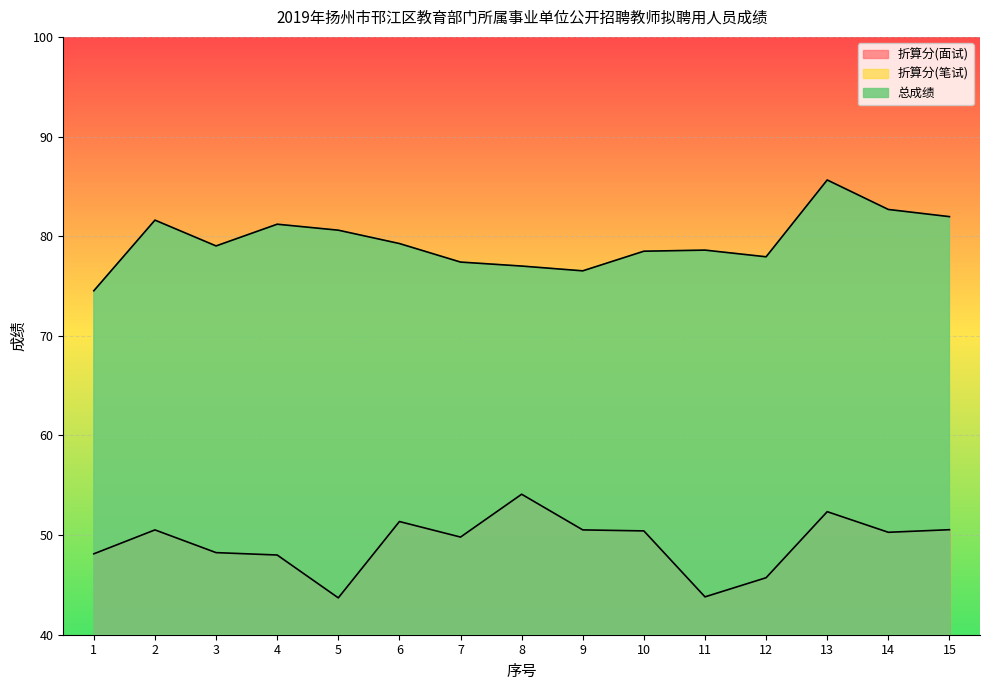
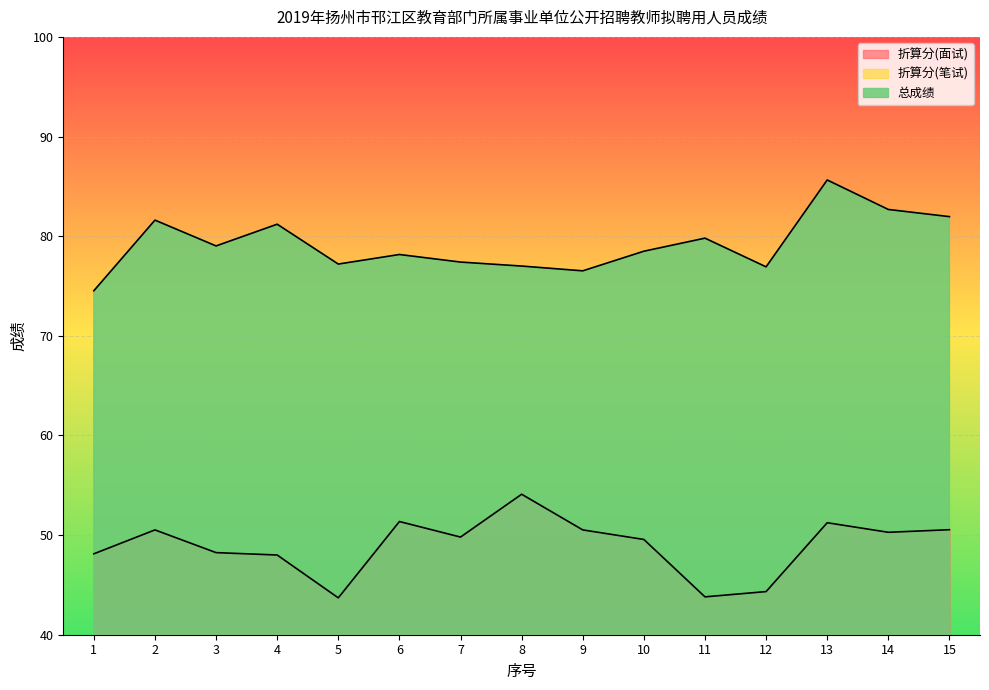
  {
    "折算分(面试)": {
      "1": 48,
      "2": 51,
      "3": 48,
      "4": 48,
      "5": 44,
      "6": 51,
      "7": 50,
      "8": 54,
      "9": 51,
-     "10": 50.4,
+     "10": 49.6,
      "11": 44,
-     "12": 46,
-     "13": 52,
+     "12": 44,
+     "13": 51,
      "14": 50,
      "15": 51
    },
    "总成绩": {
      "1": 75,
      "2": 82,
      "3": 79,
      "4": 81,
-     "5": 81,
-     "6": 79,
+     "5": 77,
+     "6": 78,
      "7": 77,
      "8": 77,
      "9": 77,
      "10": 78,
-     "11": 79,
-     "12": 78,
+     "11": 80,
+     "12": 77,
      "13": 86,
      "14": 83,
      "15": 82
    }
  }
